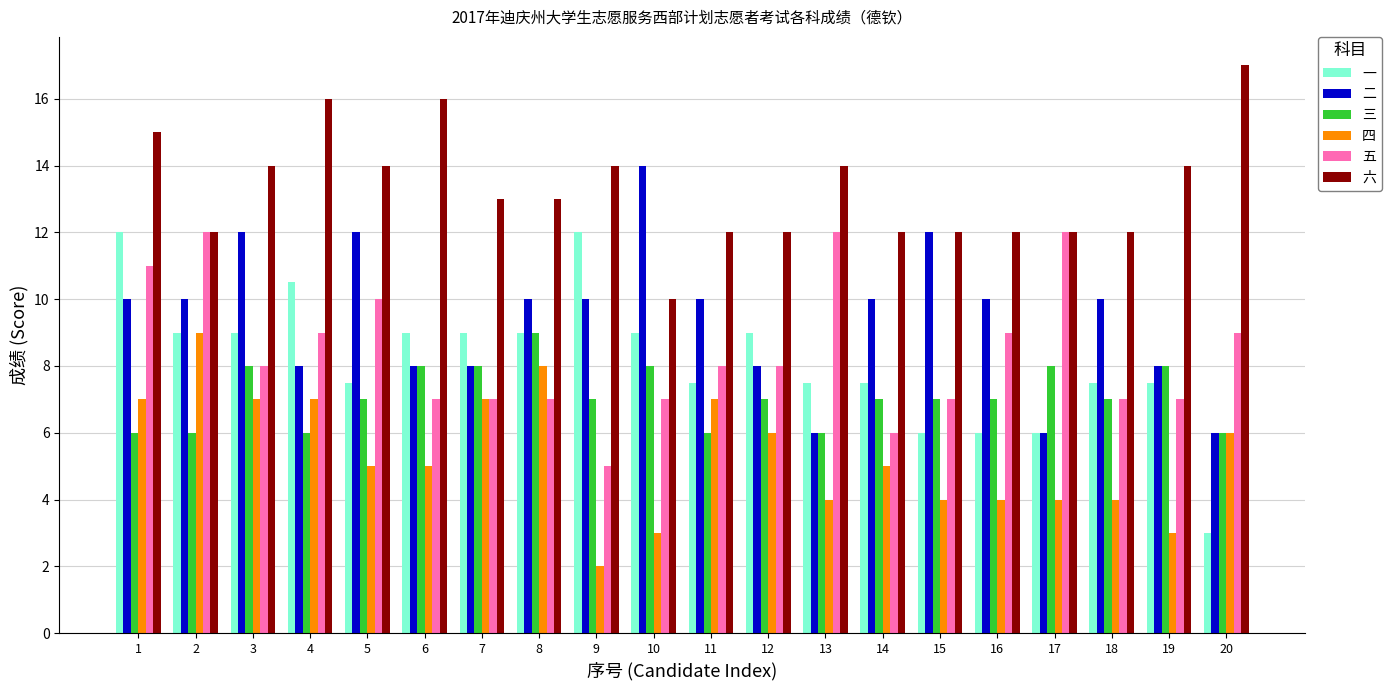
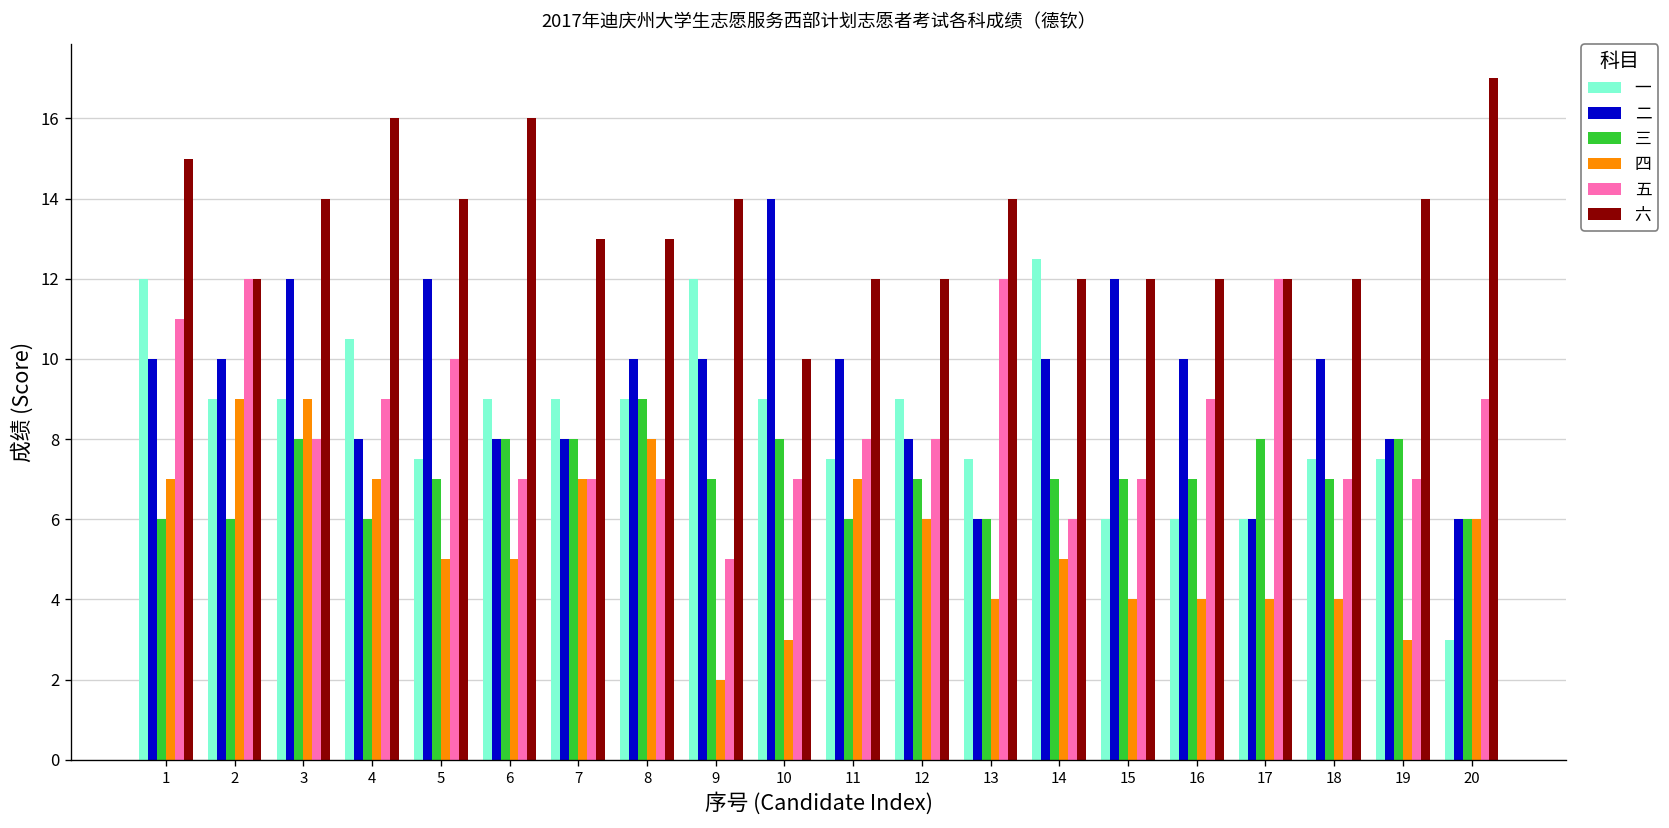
  {
    "一": {
      "1": 12.0,
      "2": 9.0,
      "3": 9.0,
      "4": 10.5,
      "5": 7.5,
      "6": 9.0,
      "7": 9.0,
      "8": 9.0,
      "9": 12.0,
      "10": 9.0,
      "11": 7.5,
      "12": 9.0,
      "13": 7.5,
-     "14": 7.5,
+     "14": 12.5,
      "15": 6.0,
      "16": 6.0,
      "17": 6.0,
      "18": 7.5,
      "19": 7.5,
      "20": 3.0
    },
    "二": {
      "1": 10.0,
      "2": 10.0,
      "3": 12.0,
      "4": 8.0,
      "5": 12.0,
      "6": 8.0,
      "7": 8.0,
      "8": 10.0,
      "9": 10.0,
      "10": 14.0,
      "11": 10.0,
      "12": 8.0,
      "13": 6.0,
      "14": 10.0,
      "15": 12.0,
      "16": 10.0,
      "17": 6.0,
      "18": 10.0,
      "19": 8.0,
      "20": 6.0
    },
    "三": {
      "1": 6.0,
      "2": 6.0,
      "3": 8.0,
      "4": 6.0,
      "5": 7.0,
      "6": 8.0,
      "7": 8.0,
      "8": 9.0,
      "9": 7.0,
      "10": 8.0,
      "11": 6.0,
      "12": 7.0,
      "13": 6.0,
      "14": 7.0,
      "15": 7.0,
      "16": 7.0,
      "17": 8.0,
      "18": 7.0,
      "19": 8.0,
      "20": 6.0
    },
    "四": {
      "1": 7,
      "2": 9,
-     "3": 7,
+     "3": 9,
      "4": 7,
      "5": 5,
      "6": 5,
      "7": 7,
      "8": 8,
      "9": 2,
      "10": 3,
      "11": 7,
      "12": 6,
      "13": 4,
      "14": 5,
      "15": 4,
      "16": 4,
      "17": 4,
      "18": 4,
      "19": 3,
      "20": 6
    },
    "五": {
      "1": 11.0,
      "2": 12.0,
      "3": 8.0,
      "4": 9.0,
      "5": 10.0,
      "6": 7.0,
      "7": 7.0,
      "8": 7.0,
      "9": 5.0,
      "10": 7.0,
      "11": 8.0,
      "12": 8.0,
      "13": 12.0,
      "14": 6.0,
      "15": 7.0,
      "16": 9.0,
      "17": 12.0,
      "18": 7.0,
      "19": 7.0,
      "20": 9.0
    },
    "六": {
      "1": 15.0,
      "2": 12.0,
      "3": 14.0,
      "4": 16.0,
      "5": 14.0,
      "6": 16.0,
      "7": 13.0,
      "8": 13.0,
      "9": 14.0,
      "10": 10.0,
      "11": 12.0,
      "12": 12.0,
      "13": 14.0,
      "14": 12.0,
      "15": 12.0,
      "16": 12.0,
      "17": 12.0,
      "18": 12.0,
      "19": 14.0,
      "20": 17.0
    }
  }
